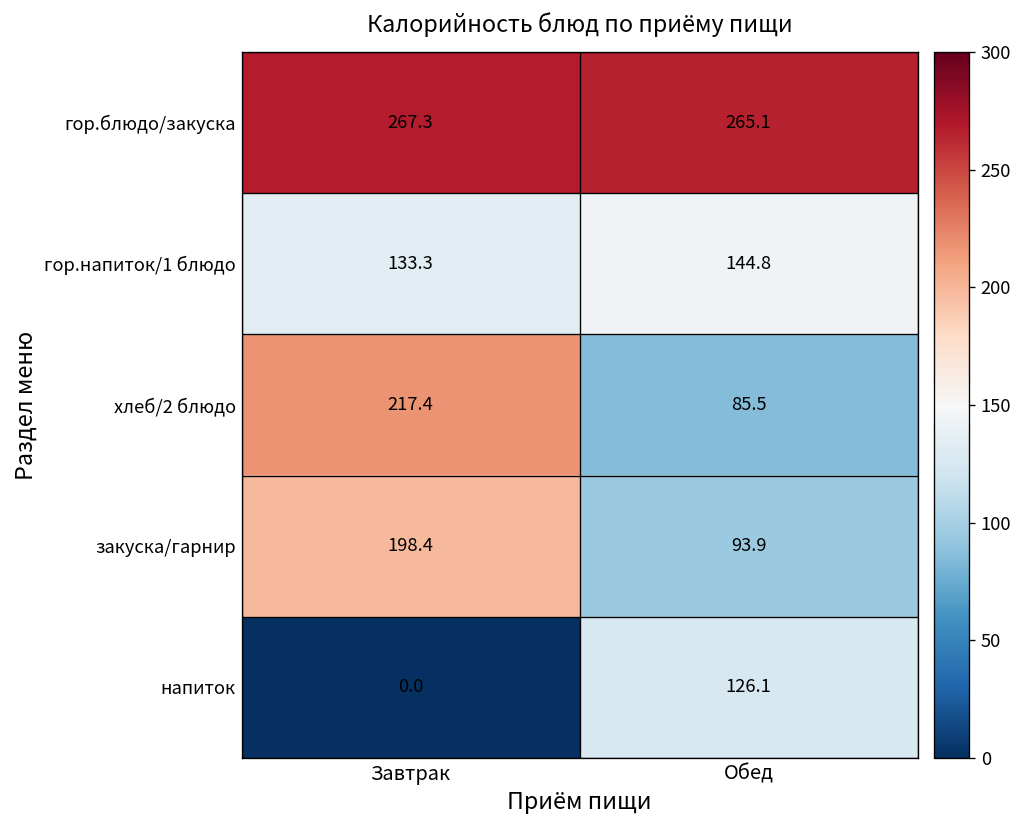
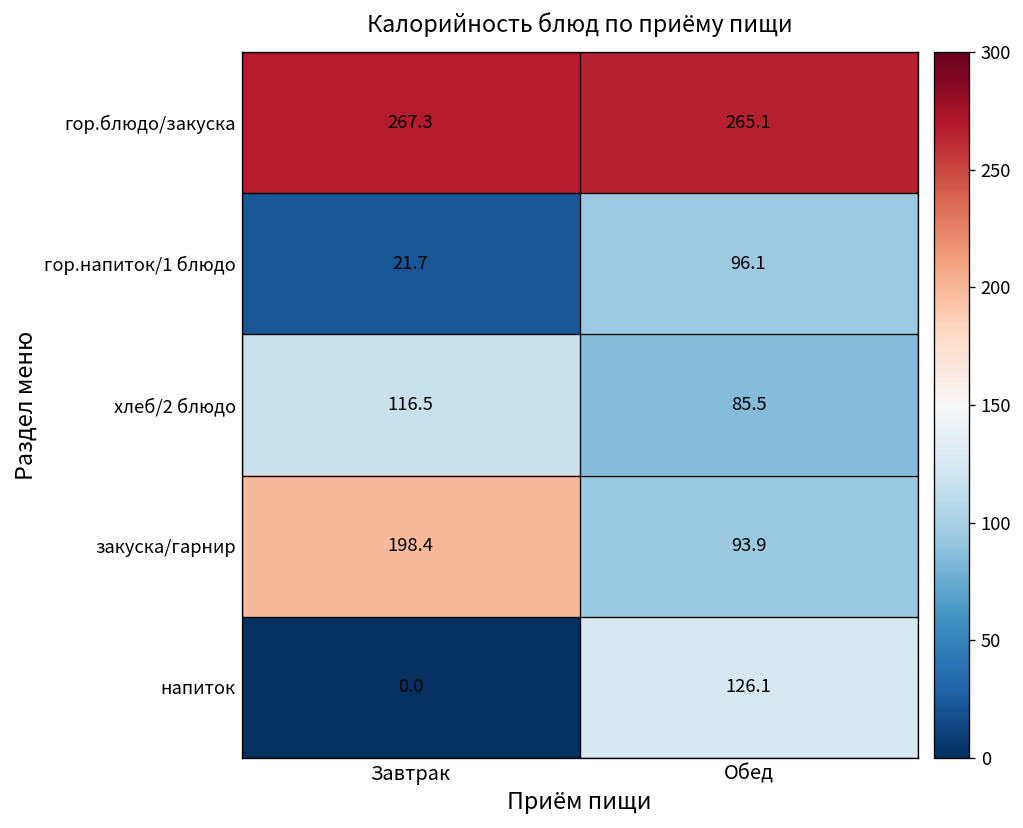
  {
    "гор.блюдо/закуска": {
      "Завтрак": 267.3,
      "Обед": 265.1
    },
    "гор.напиток/1 блюдо": {
-     "Завтрак": 133.3,
-     "Обед": 144.8
+     "Завтрак": 21.7,
+     "Обед": 96.1
    },
    "хлеб/2 блюдо": {
-     "Завтрак": 217.4,
+     "Завтрак": 116.5,
      "Обед": 85.5
    },
    "закуска/гарнир": {
      "Завтрак": 198.4,
      "Обед": 93.9
    },
    "напиток": {
      "Завтрак": 0.0,
      "Обед": 126.1
    }
  }
